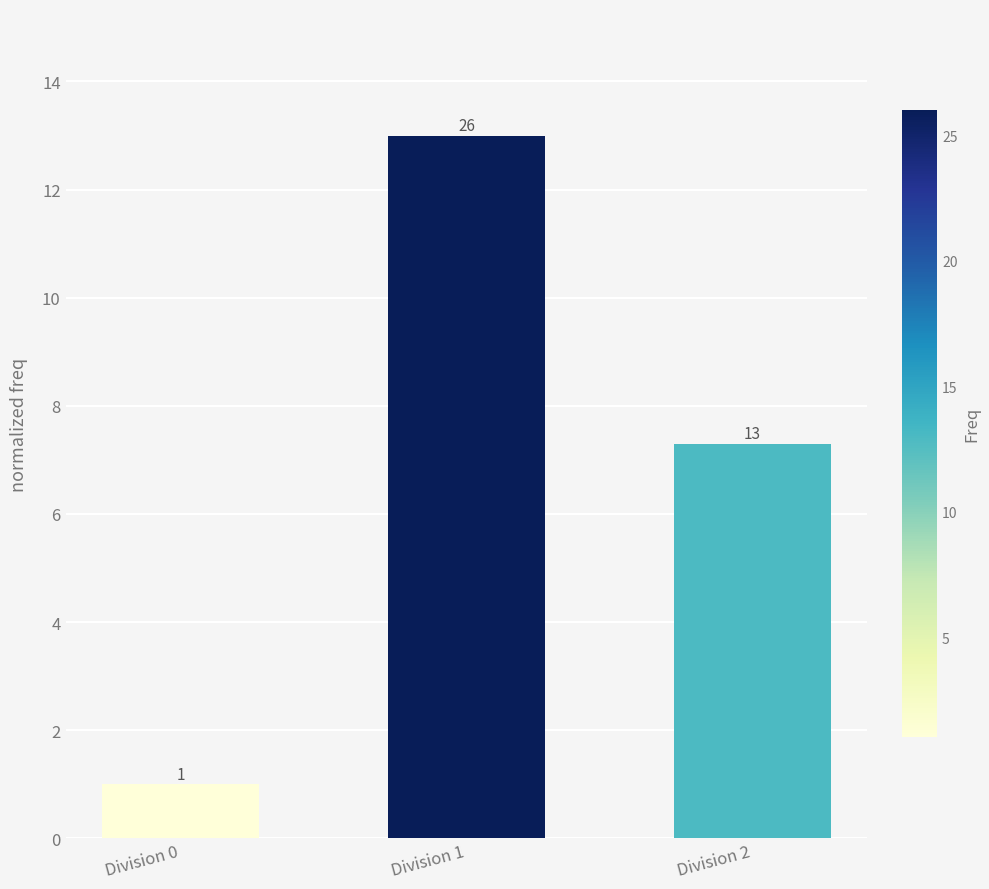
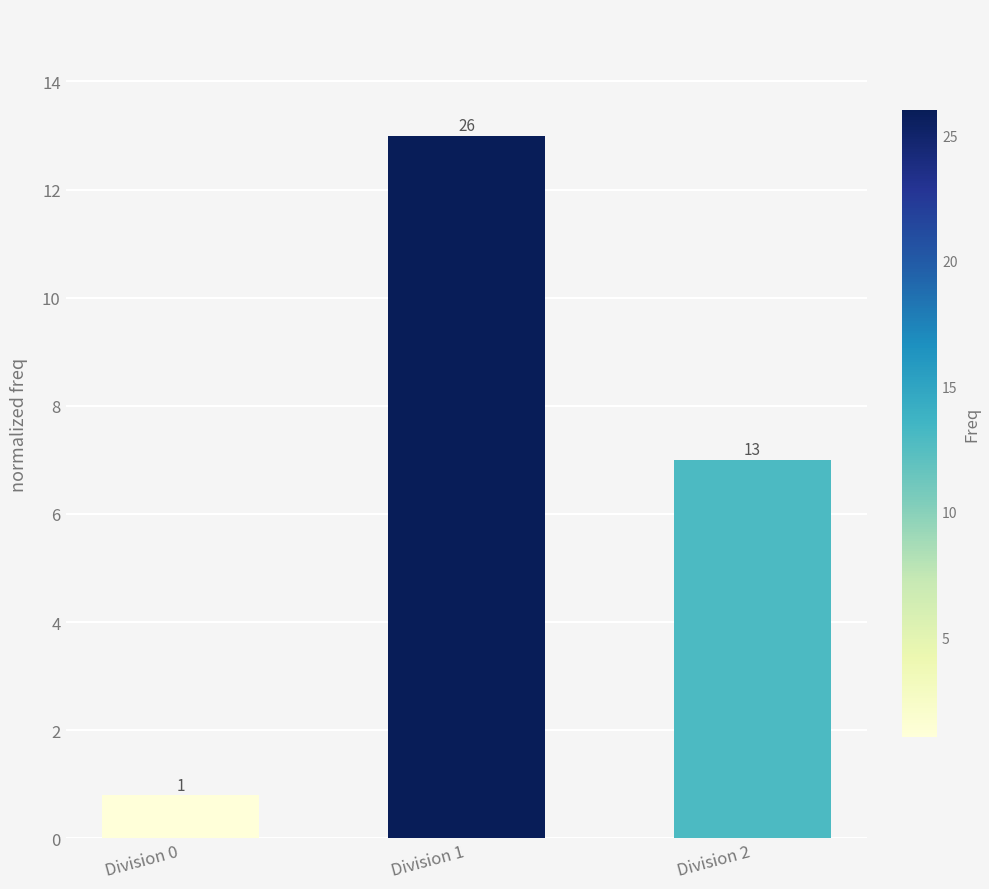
  {
-   "Division 0": 1.0,
-   "Division 2": 7.3
+   "Division 0": 0.8,
+   "Division 2": 7.0
  }
